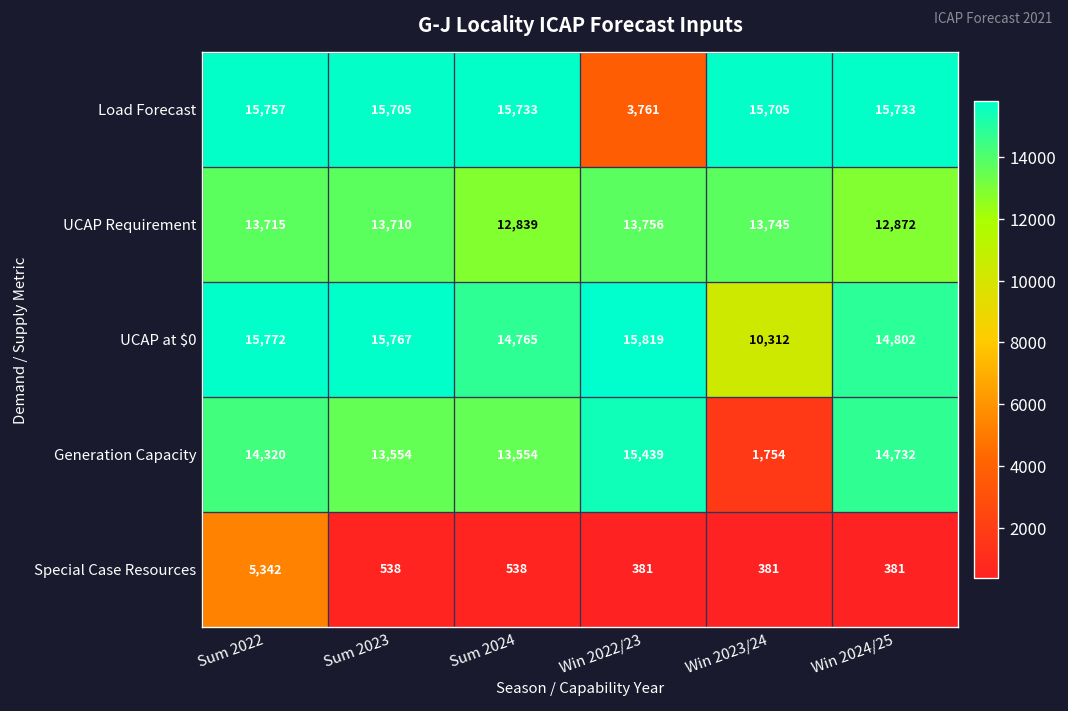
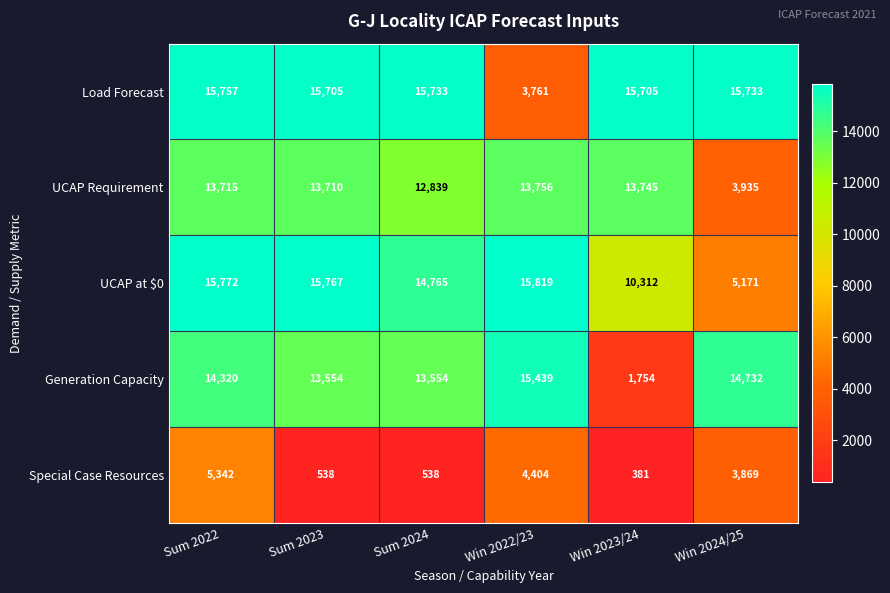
  {
    "Load Forecast": {
      "Sum 2022": "15,757",
      "Sum 2023": "15,705",
      "Sum 2024": "15,733",
      "Win 2022/23": "3,761",
      "Win 2023/24": "15,705",
      "Win 2024/25": "15,733"
    },
    "UCAP Requirement": {
      "Sum 2022": "13,715",
      "Sum 2023": "13,710",
      "Sum 2024": "12,839",
      "Win 2022/23": "13,756",
      "Win 2023/24": "13,745",
-     "Win 2024/25": "12,872"
+     "Win 2024/25": "3,935"
    },
    "UCAP at $0": {
      "Sum 2022": "15,772",
      "Sum 2023": "15,767",
      "Sum 2024": "14,765",
      "Win 2022/23": "15,819",
      "Win 2023/24": "10,312",
-     "Win 2024/25": "14,802"
+     "Win 2024/25": "5,171"
    },
    "Generation Capacity": {
      "Sum 2022": "14,320",
      "Sum 2023": "13,554",
      "Sum 2024": "13,554",
      "Win 2022/23": "15,439",
      "Win 2023/24": "1,754",
      "Win 2024/25": "14,732"
    },
    "Special Case Resources": {
      "Sum 2022": "5,342",
      "Sum 2023": "538",
      "Sum 2024": "538",
-     "Win 2022/23": "381",
+     "Win 2022/23": "4,404",
      "Win 2023/24": "381",
-     "Win 2024/25": "381"
+     "Win 2024/25": "3,869"
    }
  }
